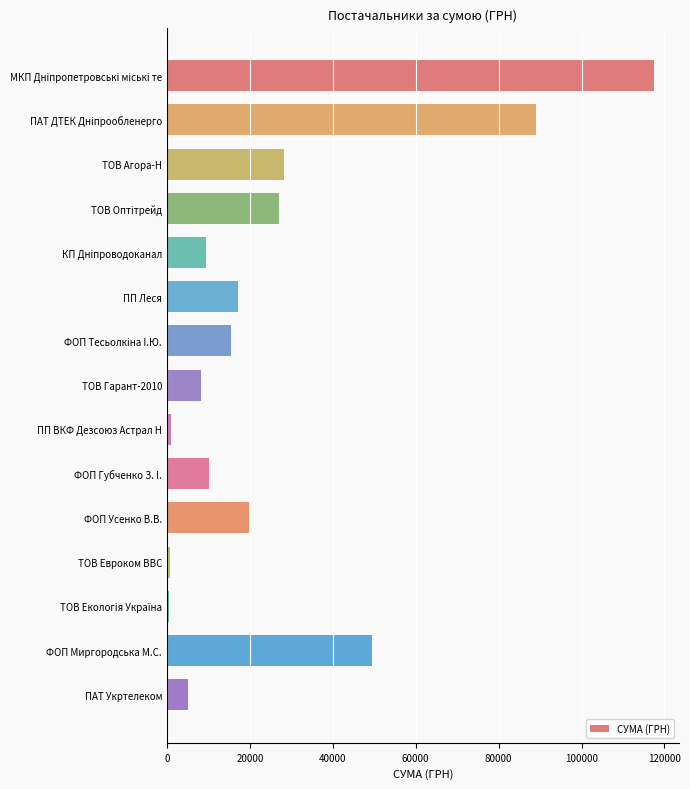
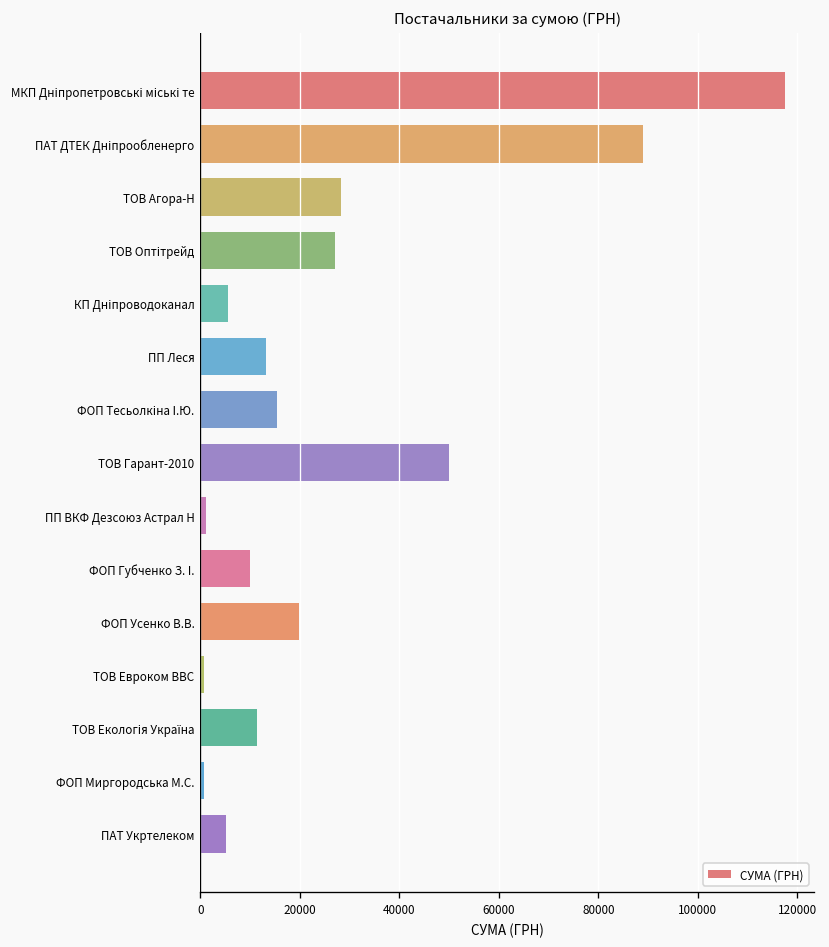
  {
    "МКП Дніпропетровські міські те": 118000,
    "ПАТ ДТЕК Дніпрообленерго": 89000,
    "ТОВ Агора-Н": 28000,
    "ТОВ Оптітрейд": 27000,
-   "КП Дніпроводоканал": 10000,
-   "ПП Леся": 17000,
+   "КП Дніпроводоканал": 5000,
+   "ПП Леся": 13000,
    "ФОП Тесьолкіна І.Ю.": 15000,
-   "ТОВ Гарант-2010": 8000,
+   "ТОВ Гарант-2010": 50000,
    "ПП ВКФ Дезсоюз Астрал Н": 1000,
    "ФОП Губченко З. І.": 10000,
    "ФОП Усенко В.В.": 20000,
    "ТОВ Евроком ВВС": 1000,
-   "ТОВ Екологія Україна": 1000,
-   "ФОП Миргородська М.С.": 49000,
+   "ТОВ Екологія Україна": 11000,
+   "ФОП Миргородська М.С.": 1000,
    "ПАТ Укртелеком": 5000
  }
